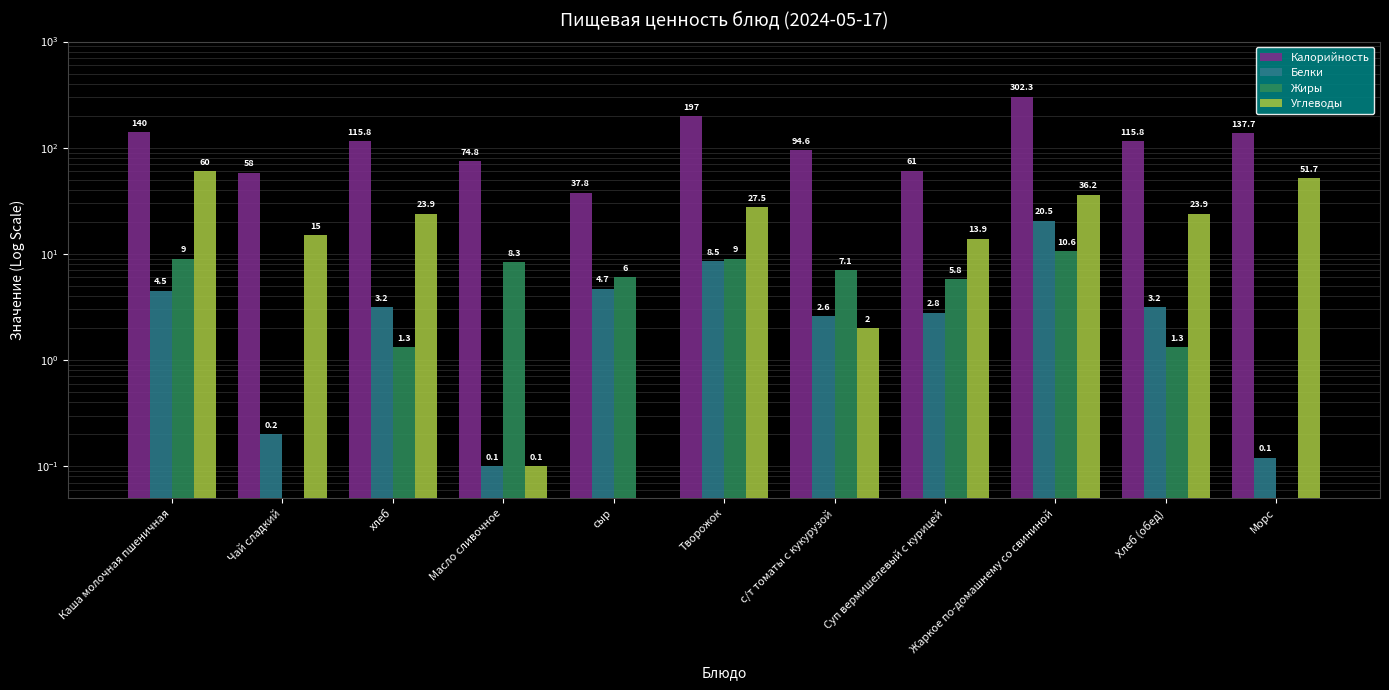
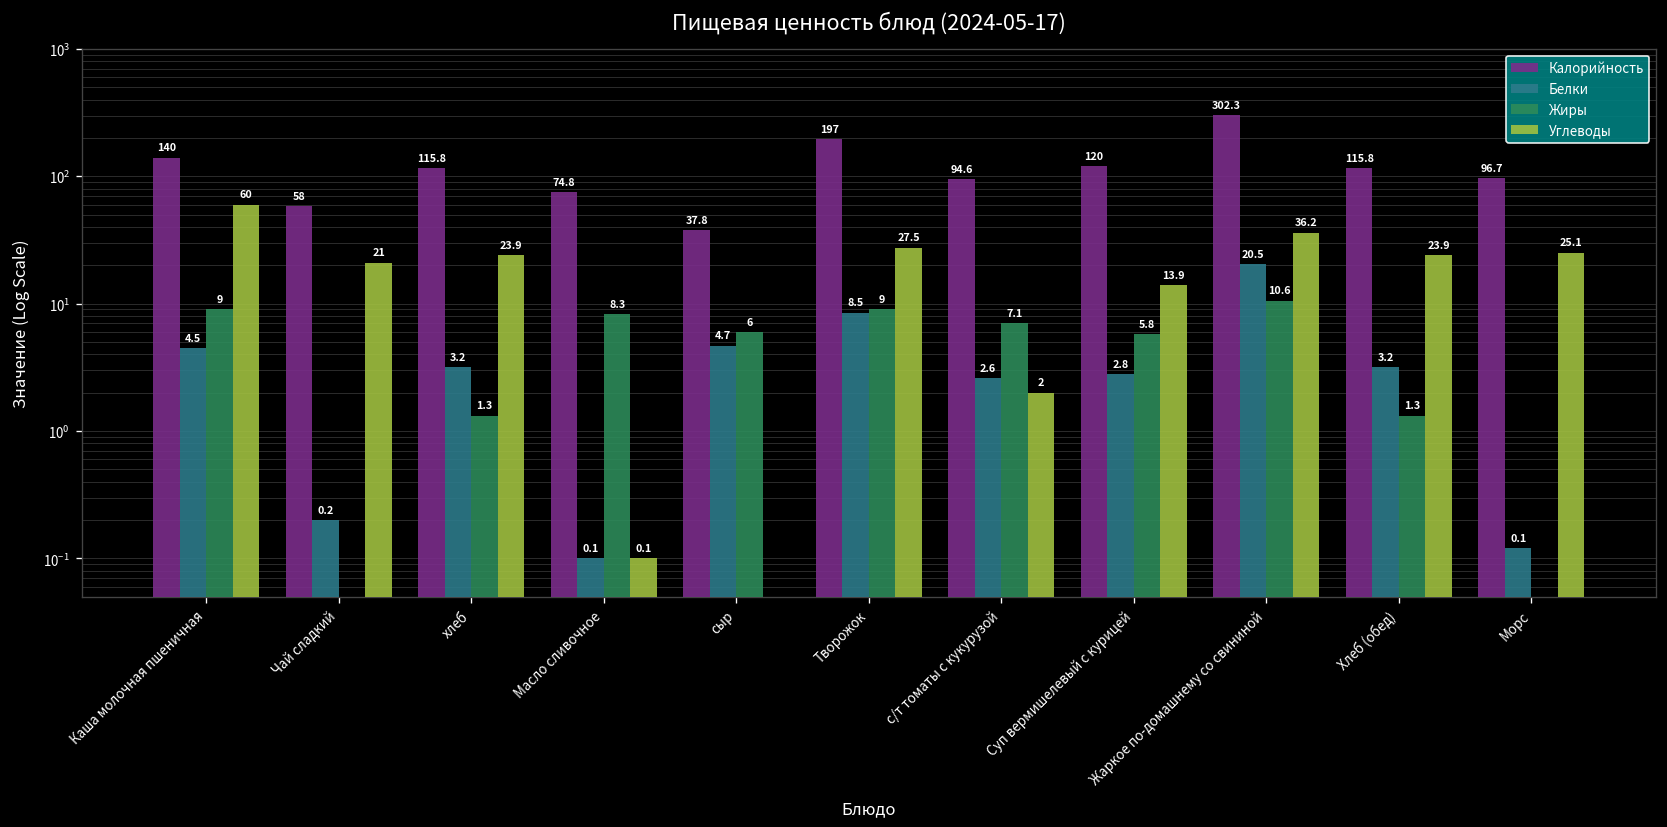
  {
    "Калорийность": {
      "Каша молочная пшеничная": 140,
      "Чай сладкий": 58,
      "хлеб": 115.8,
      "Масло сливочное": 74.8,
      "сыр": 37.8,
      "Творожок": 197,
      "с/т томаты с кукурузой": 94.6,
-     "Суп вермишелевый с курицей": 61,
+     "Суп вермишелевый с курицей": 120,
      "Жаркое по-домашнему со свининой": 302.3,
      "Хлеб (обед)": 115.8,
-     "Морс": 137.7
+     "Морс": 96.7
    },
    "Углеводы": {
      "Каша молочная пшеничная": 60,
-     "Чай сладкий": 15,
+     "Чай сладкий": 21,
      "хлеб": 23.9,
      "Масло сливочное": 0.1,
      "Творожок": 27.5,
      "с/т томаты с кукурузой": 2,
      "Суп вермишелевый с курицей": 13.9,
      "Жаркое по-домашнему со свининой": 36.2,
      "Хлеб (обед)": 23.9,
-     "Морс": 51.7
+     "Морс": 25.1
    }
  }
